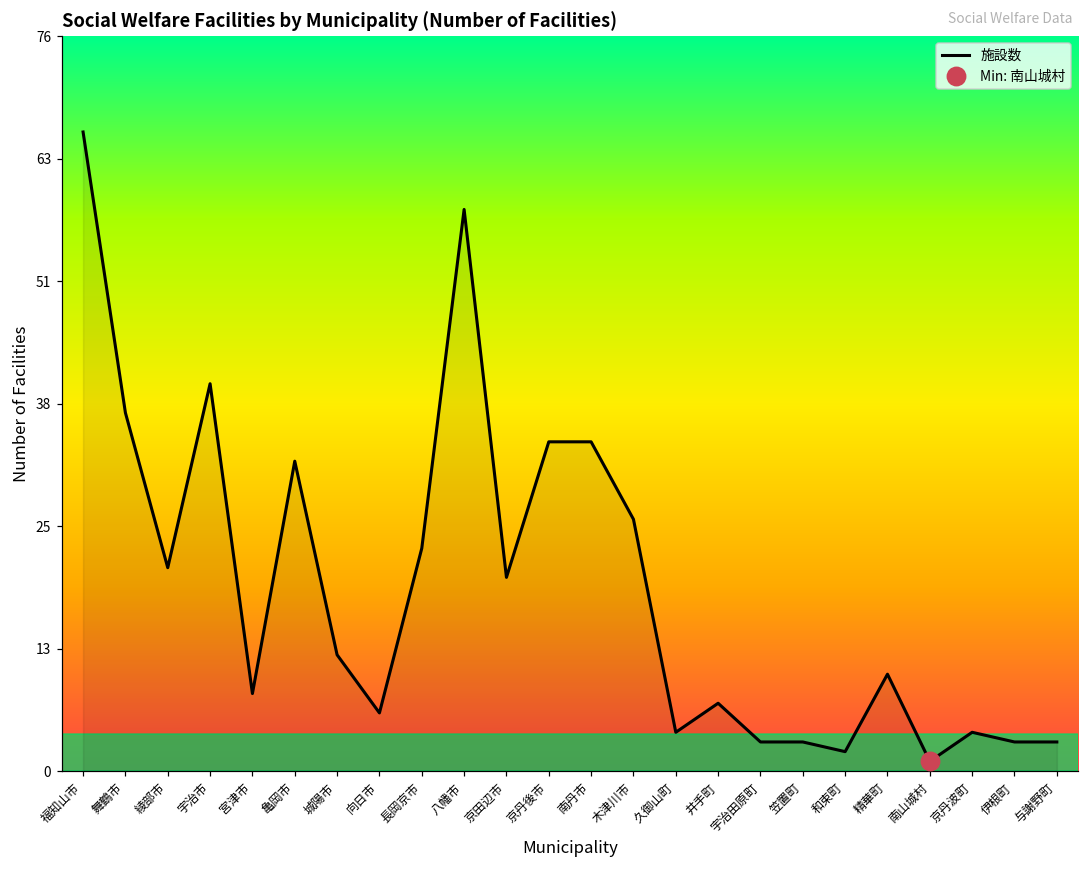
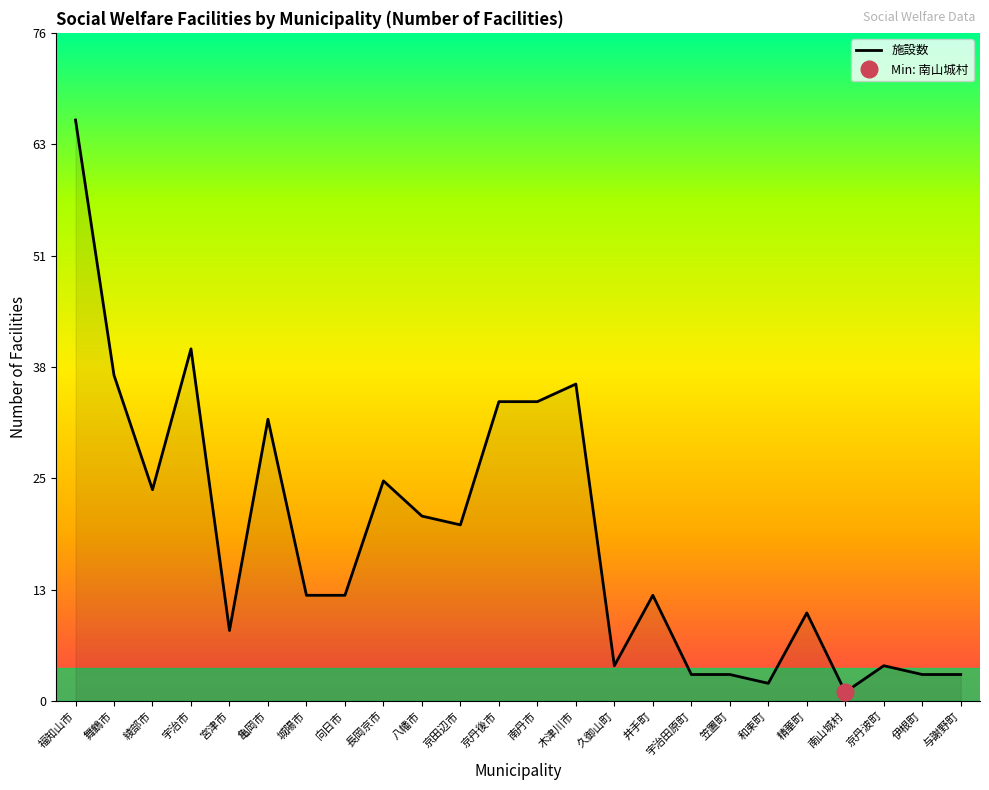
  {
    "施設数": {
      "福知山市": 66,
      "舞鶴市": 37,
-     "綾部市": 21,
+     "綾部市": 24,
      "宇治市": 40,
      "宮津市": 8,
      "亀岡市": 32,
      "城陽市": 12,
-     "向日市": 6,
-     "長岡京市": 23,
-     "八幡市": 58,
+     "向日市": 12,
+     "長岡京市": 25,
+     "八幡市": 21,
      "京田辺市": 20,
      "京丹後市": 34,
      "南丹市": 34,
-     "木津川市": 26,
+     "木津川市": 36,
      "久御山町": 4,
-     "井手町": 7,
+     "井手町": 12,
      "精華町": 10,
      "京丹波町": 4
    }
  }
